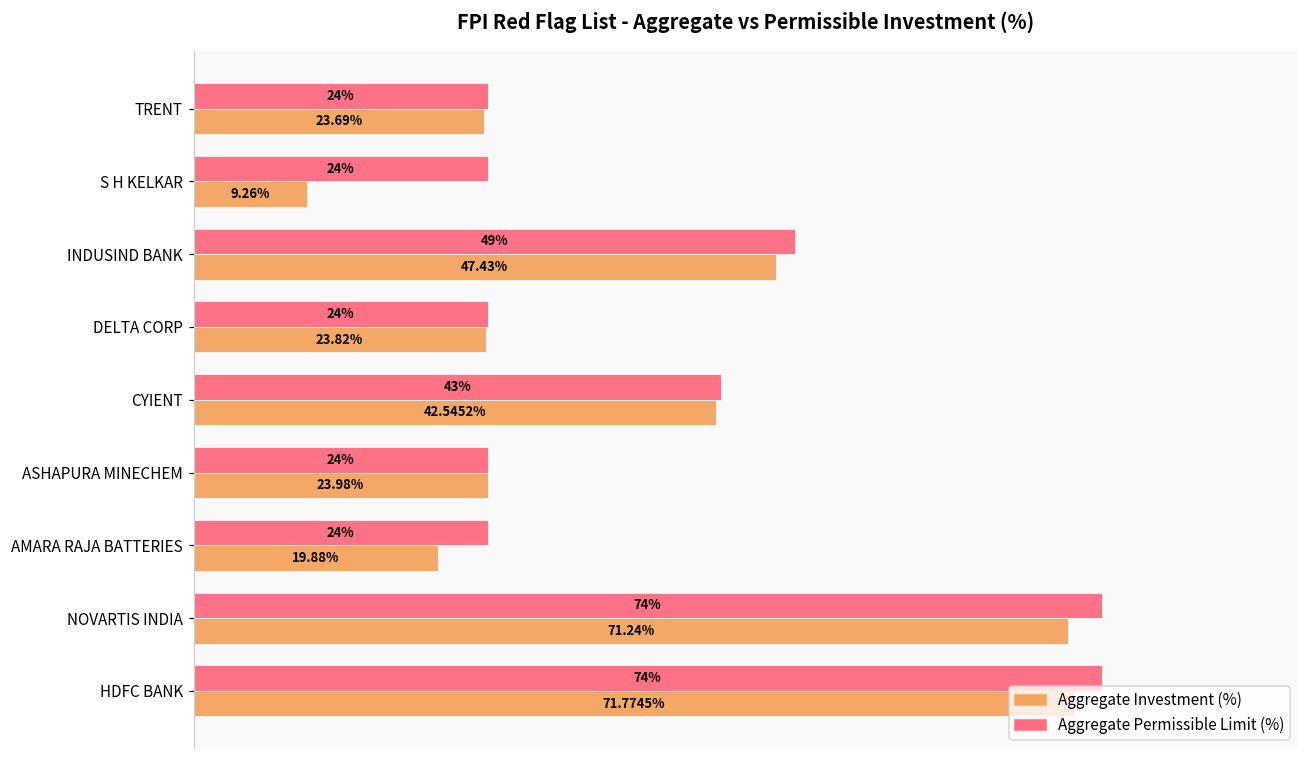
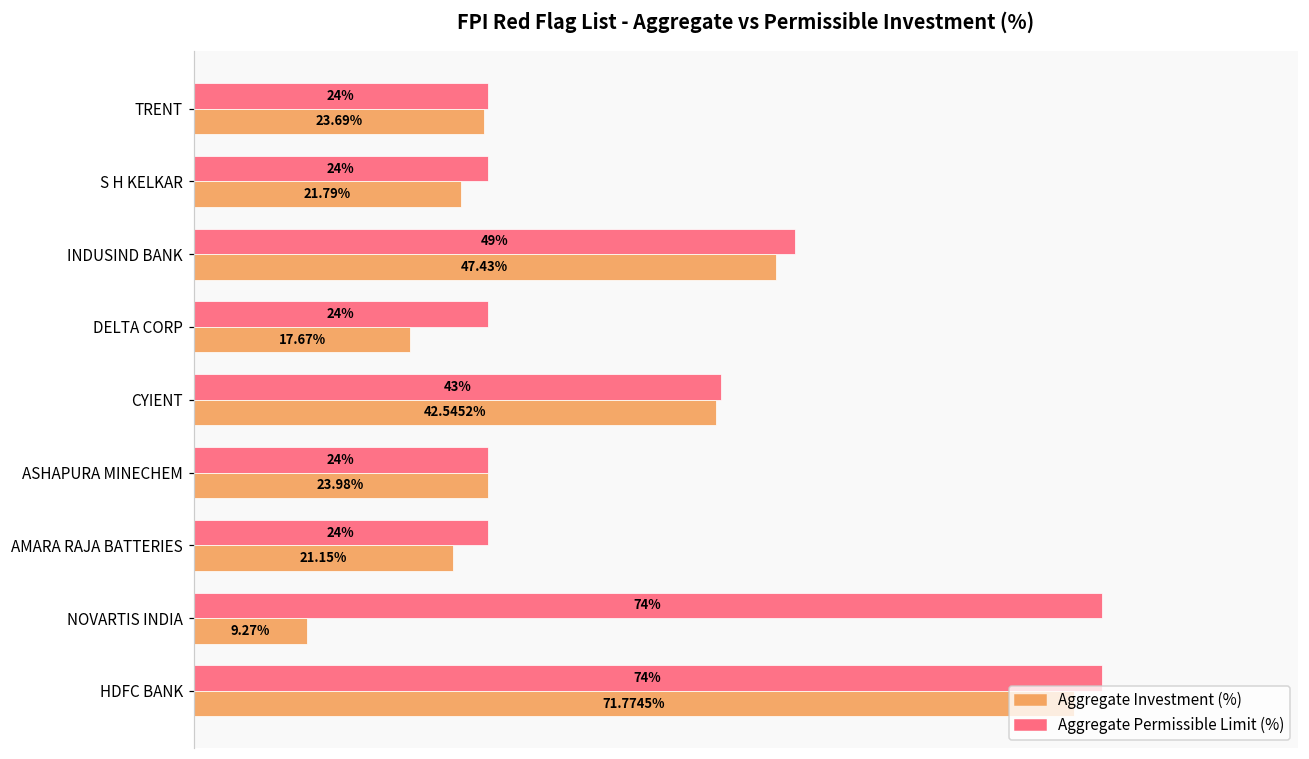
  {
    "Aggregate Permissible Limit (%)": {
      "TRENT": "24%",
      "S H KELKAR": "24%",
      "INDUSIND BANK": "49%",
      "DELTA CORP": "24%",
      "CYIENT": "43%",
      "ASHAPURA MINECHEM": "24%",
      "AMARA RAJA BATTERIES": "24%",
      "NOVARTIS INDIA": "74%",
      "HDFC BANK": "74%"
    },
    "Aggregate Investment (%)": {
      "TRENT": "23.69%",
-     "S H KELKAR": "9.26%",
+     "S H KELKAR": "21.79%",
      "INDUSIND BANK": "47.43%",
-     "DELTA CORP": "23.82%",
+     "DELTA CORP": "17.67%",
      "CYIENT": "42.5452%",
      "ASHAPURA MINECHEM": "23.98%",
-     "AMARA RAJA BATTERIES": "19.88%",
-     "NOVARTIS INDIA": "71.24%"
+     "AMARA RAJA BATTERIES": "21.15%",
+     "NOVARTIS INDIA": "9.27%"
    }
  }
